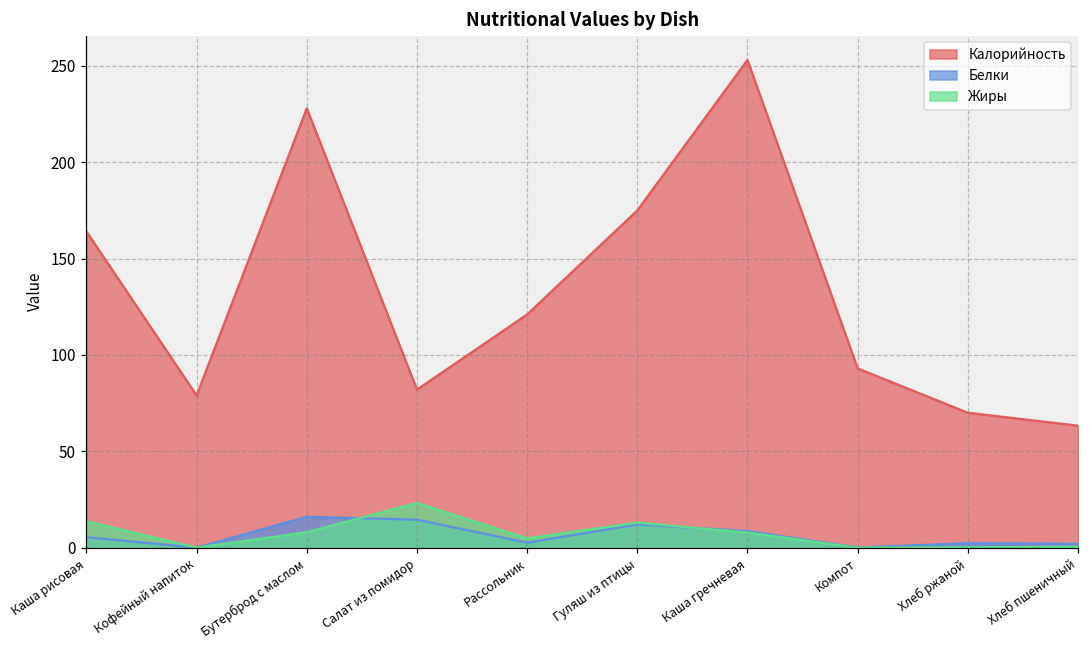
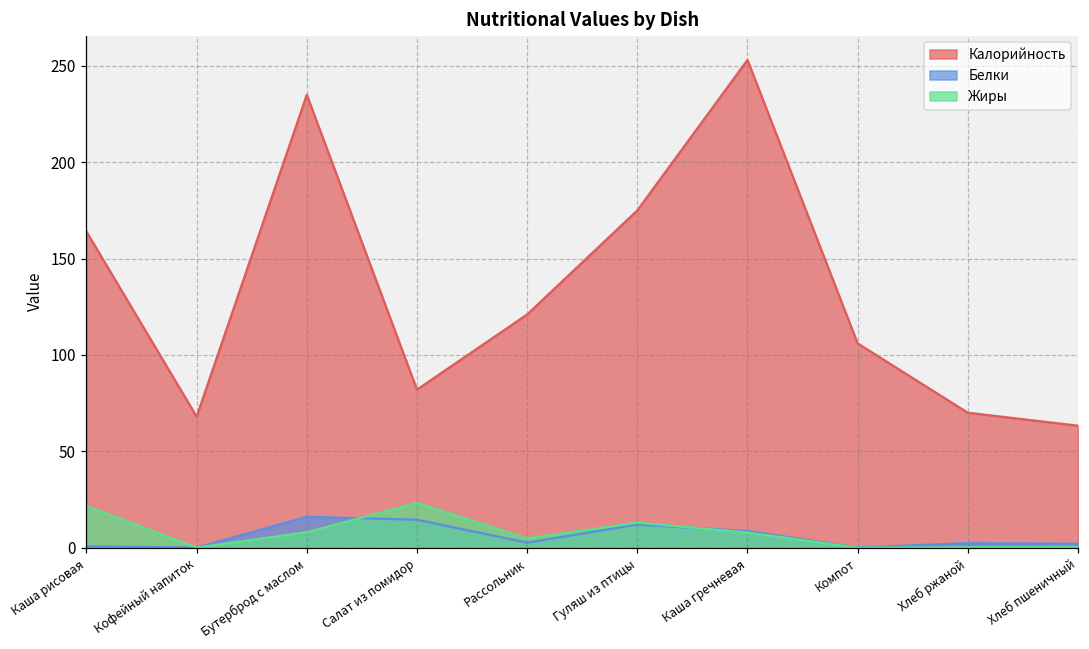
  {
    "Калорийность": {
      "Каша рисовая": 164,
-     "Кофейный напиток": 79,
-     "Бутерброд с маслом": 228,
+     "Кофейный напиток": 68,
+     "Бутерброд с маслом": 235,
      "Салат из помидор": 82,
      "Рассольник": 121,
      "Гуляш из птицы": 175,
      "Каша гречневая": 253,
-     "Компот": 93,
+     "Компот": 106,
      "Хлеб ржаной": 70,
      "Хлеб пшеничный": 63
    },
    "Белки": {
-     "Каша рисовая": 5,
+     "Каша рисовая": 1,
      "Бутерброд с маслом": 16,
      "Салат из помидор": 15,
      "Рассольник": 3,
      "Хлеб ржаной": 2,
      "Хлеб пшеничный": 2
    },
    "Жиры": {
-     "Каша рисовая": 14,
+     "Каша рисовая": 22,
      "Бутерброд с маслом": 8,
      "Салат из помидор": 23,
      "Рассольник": 5,
      "Хлеб ржаной": 0,
      "Хлеб пшеничный": 0
    }
  }
